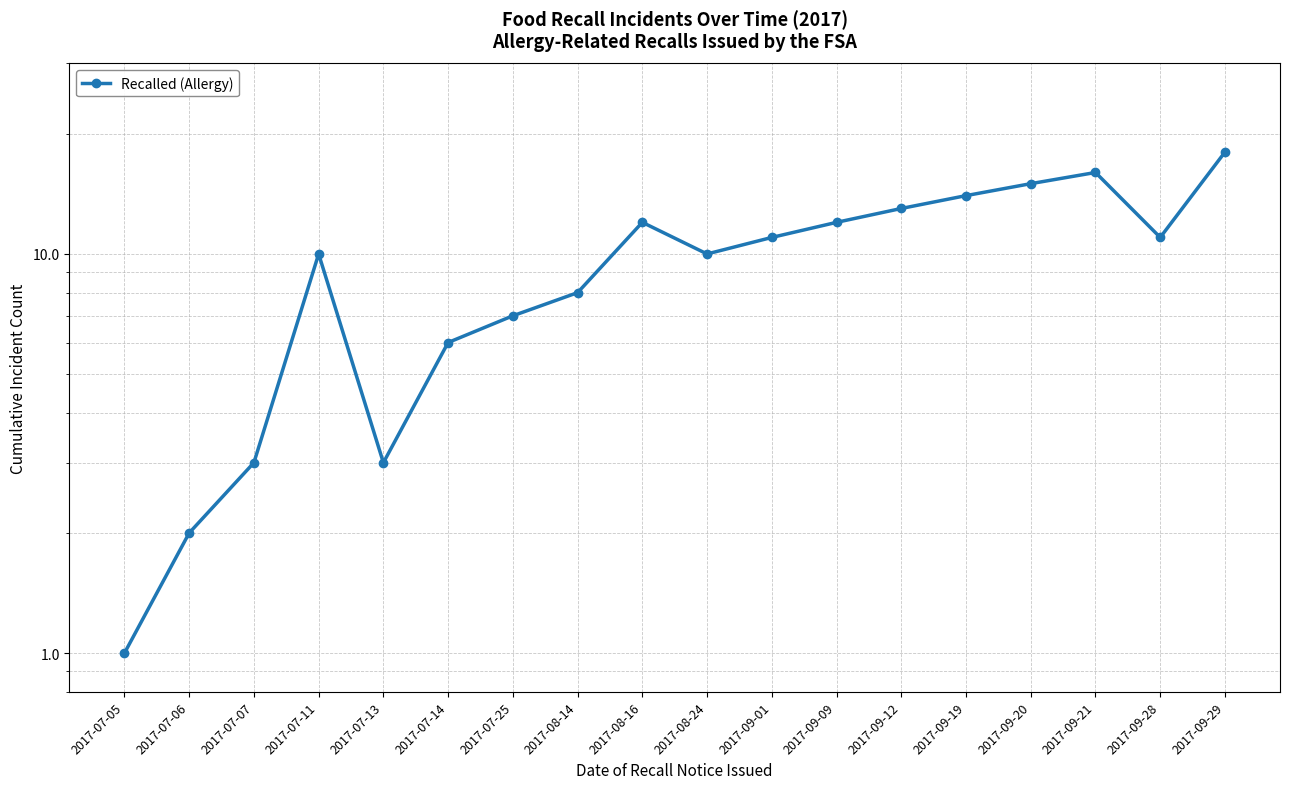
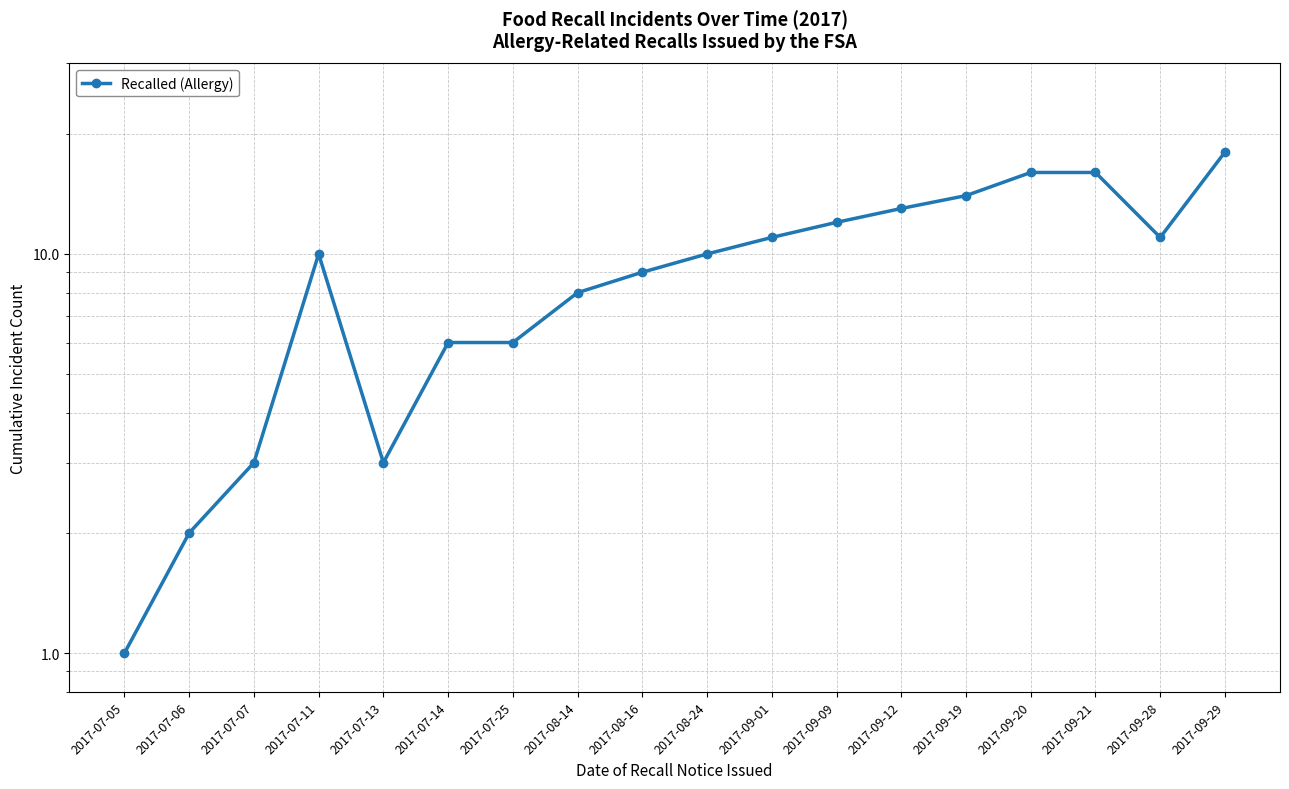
  {
    "2017-07-05": 1,
    "2017-07-06": 2,
    "2017-07-07": 3,
    "2017-07-11": 10,
    "2017-07-13": 3,
    "2017-07-14": 6,
-   "2017-07-25": 7,
+   "2017-07-25": 6,
    "2017-08-14": 8,
-   "2017-08-16": 12,
+   "2017-08-16": 9,
    "2017-08-24": 10,
    "2017-09-01": 11,
    "2017-09-09": 12,
    "2017-09-12": 13,
    "2017-09-19": 14,
-   "2017-09-20": 15,
+   "2017-09-20": 16,
    "2017-09-21": 16,
    "2017-09-28": 11,
    "2017-09-29": 18
  }
